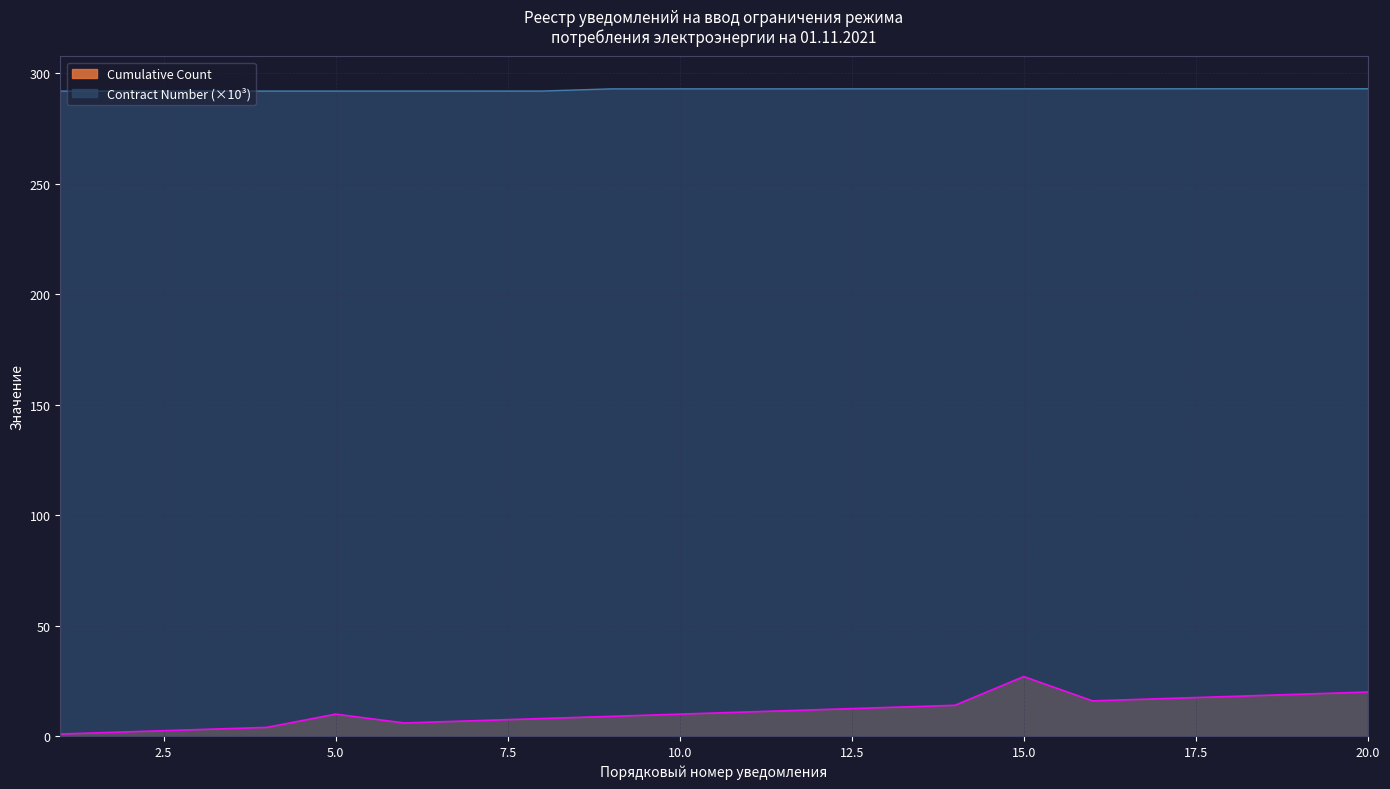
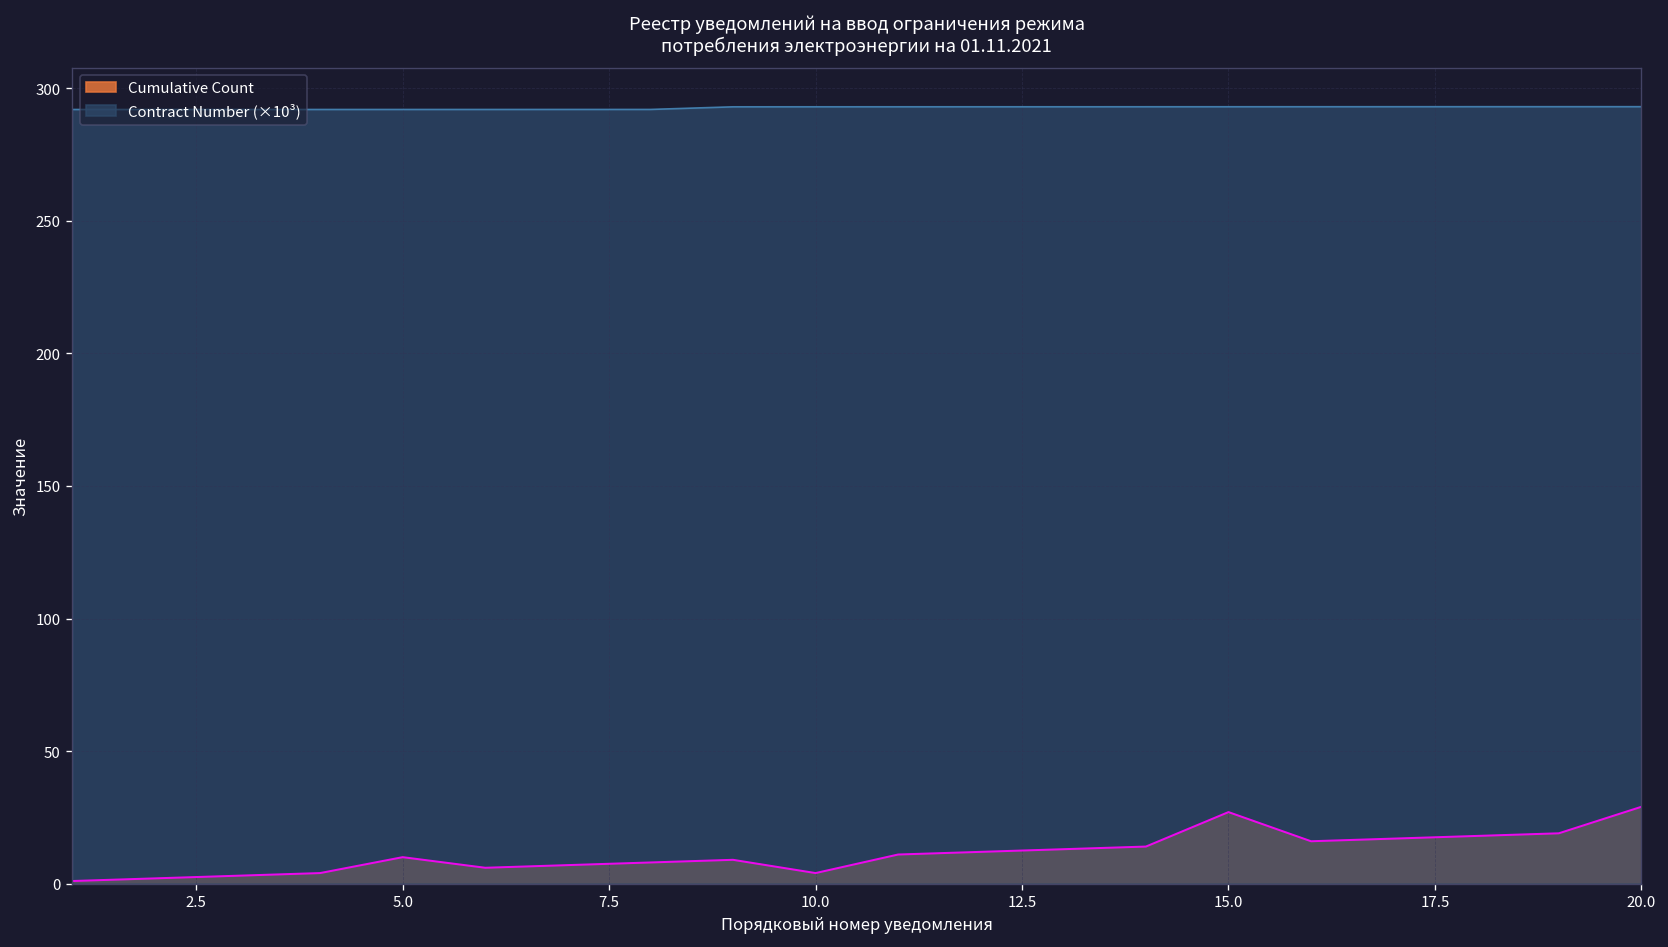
  {
    "Cumulative Count": {
      "5.0": 10,
-     "10.0": 10,
+     "10.0": 4,
      "15.0": 27,
-     "20.0": 20
+     "20.0": 29
    },
    "Contract Number (×10³)": {
      "5.0": 292,
      "10.0": 293,
      "15.0": 293,
      "20.0": 293
    }
  }
